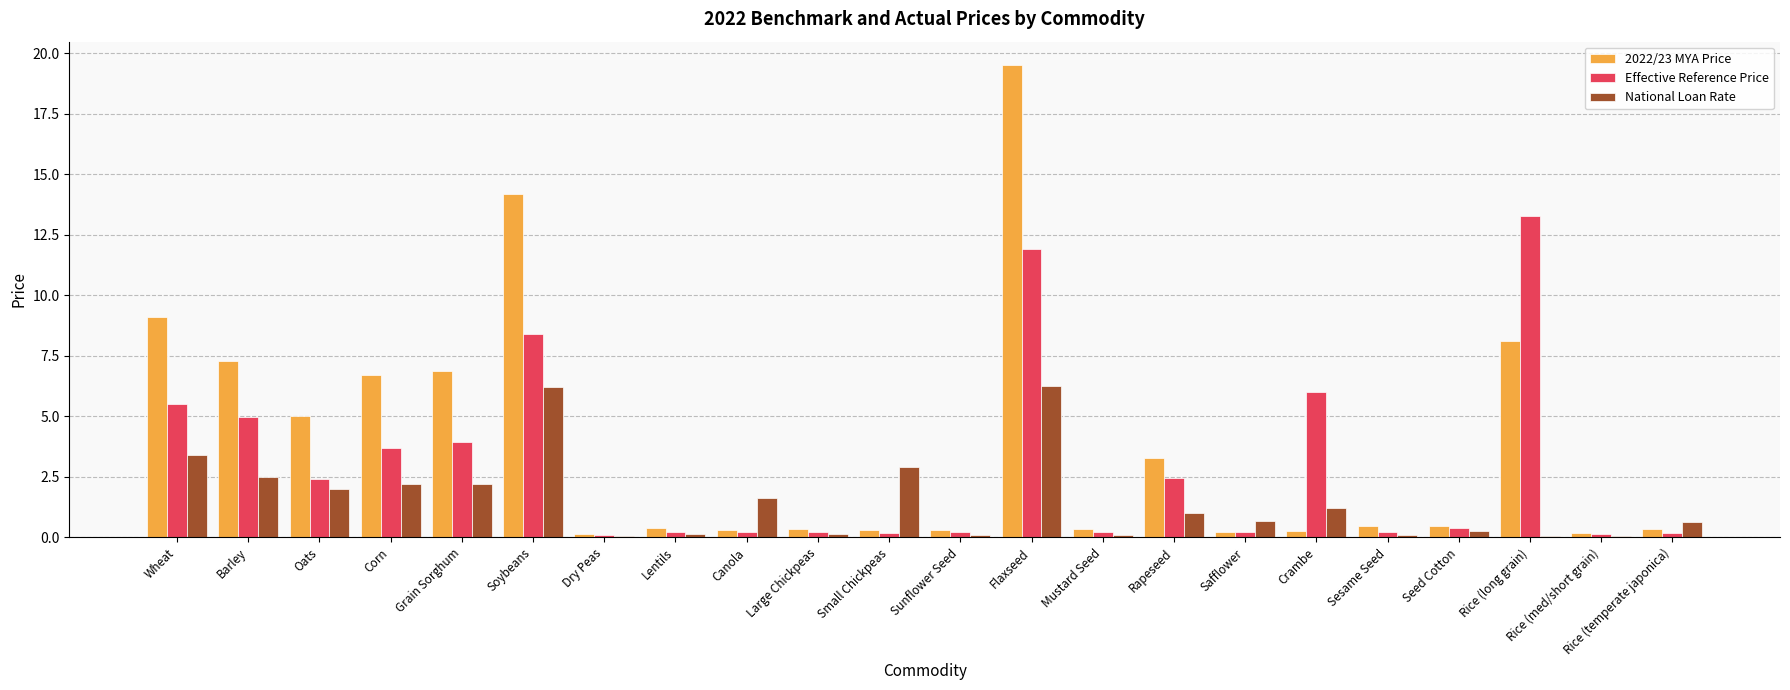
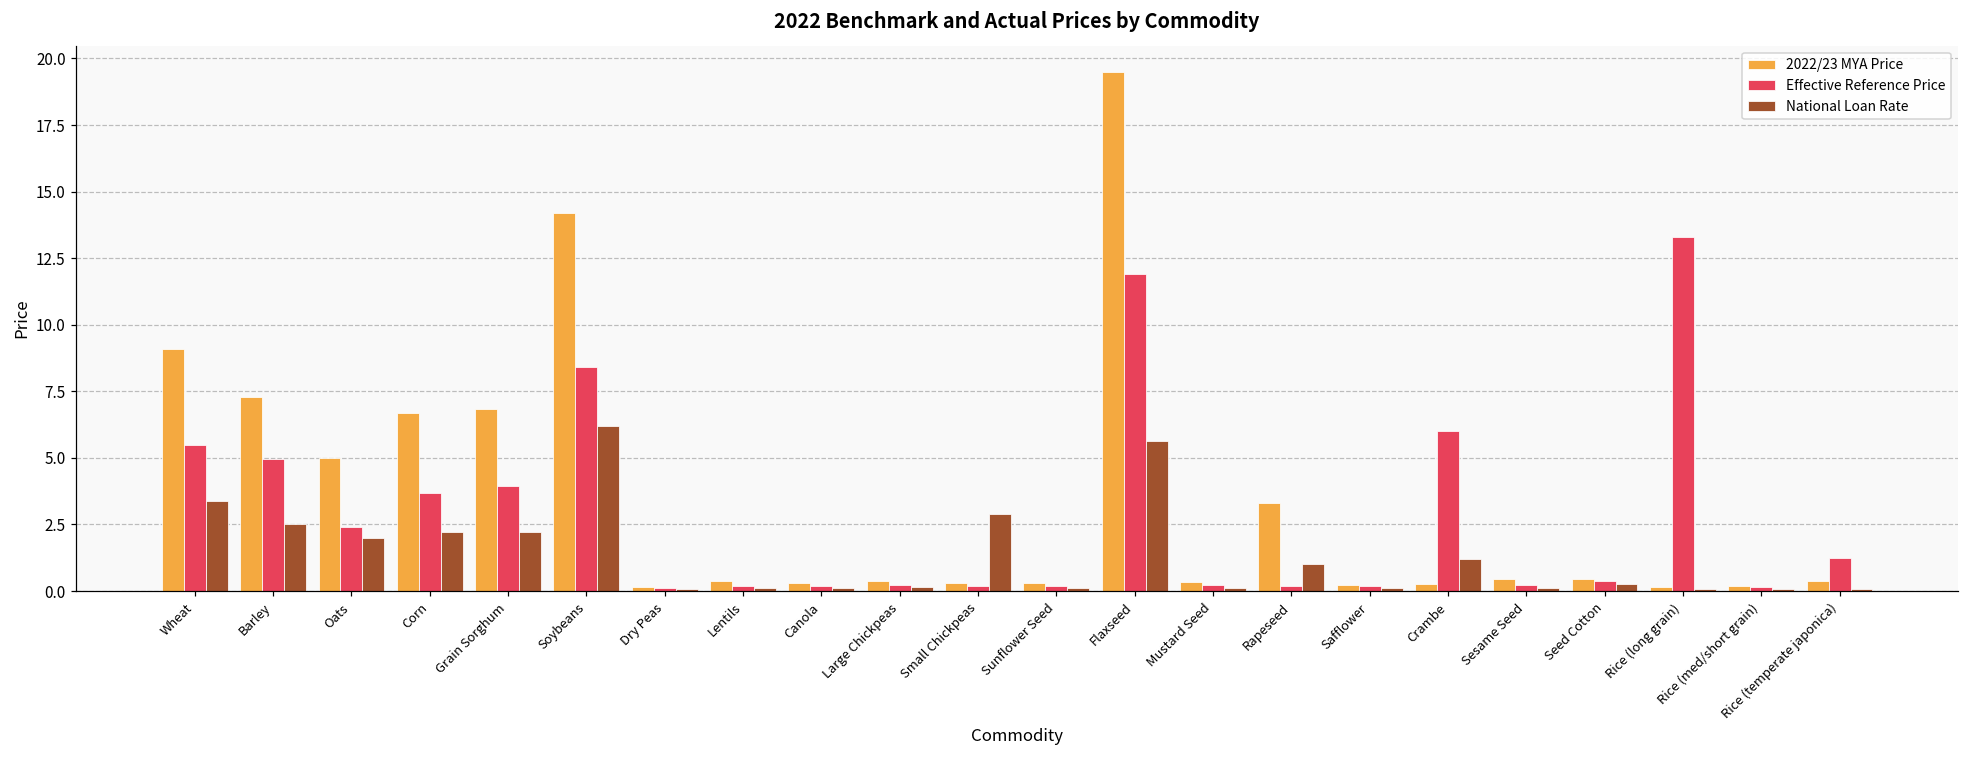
  {
    "2022/23 MYA Price": {
      "Wheat": 9.1,
      "Barley": 7.3,
      "Oats": 5.0,
      "Corn": 6.7,
      "Grain Sorghum": 6.9,
      "Soybeans": 14.2,
      "Dry Peas": 0.2,
      "Lentils": 0.4,
      "Canola": 0.3,
      "Large Chickpeas": 0.4,
      "Small Chickpeas": 0.3,
      "Sunflower Seed": 0.3,
      "Flaxseed": 19.5,
      "Mustard Seed": 0.3,
      "Rapeseed": 3.3,
      "Safflower": 0.2,
      "Crambe": 0.2,
      "Sesame Seed": 0.5,
      "Seed Cotton": 0.5,
-     "Rice (long grain)": 8.1,
+     "Rice (long grain)": 0.2,
      "Rice (med/short grain)": 0.2,
      "Rice (temperate japonica)": 0.4
    },
    "Effective Reference Price": {
      "Wheat": 5.5,
      "Barley": 5.0,
      "Oats": 2.4,
      "Corn": 3.7,
      "Grain Sorghum": 4.0,
      "Soybeans": 8.4,
      "Dry Peas": 0.1,
      "Lentils": 0.2,
      "Canola": 0.2,
      "Large Chickpeas": 0.2,
      "Small Chickpeas": 0.2,
      "Sunflower Seed": 0.2,
      "Flaxseed": 11.9,
      "Mustard Seed": 0.2,
-     "Rapeseed": 2.5,
+     "Rapeseed": 0.2,
      "Safflower": 0.2,
      "Crambe": 6.0,
      "Sesame Seed": 0.2,
      "Seed Cotton": 0.4,
      "Rice (long grain)": 13.3,
      "Rice (med/short grain)": 0.1,
-     "Rice (temperate japonica)": 0.2
+     "Rice (temperate japonica)": 1.3
    },
    "National Loan Rate": {
      "Wheat": 3.4,
      "Barley": 2.5,
      "Oats": 2.0,
      "Corn": 2.2,
      "Grain Sorghum": 2.2,
      "Soybeans": 6.2,
      "Lentils": 0.1,
-     "Canola": 1.6,
+     "Canola": 0.1,
      "Large Chickpeas": 0.1,
      "Small Chickpeas": 2.9,
-     "Flaxseed": 6.3,
+     "Flaxseed": 5.7,
      "Rapeseed": 1.0,
-     "Safflower": 0.7,
+     "Safflower": 0.1,
      "Crambe": 1.2,
      "Seed Cotton": 0.3,
-     "Rice (temperate japonica)": 0.6
+     "Rice (temperate japonica)": 0.1
    }
  }
